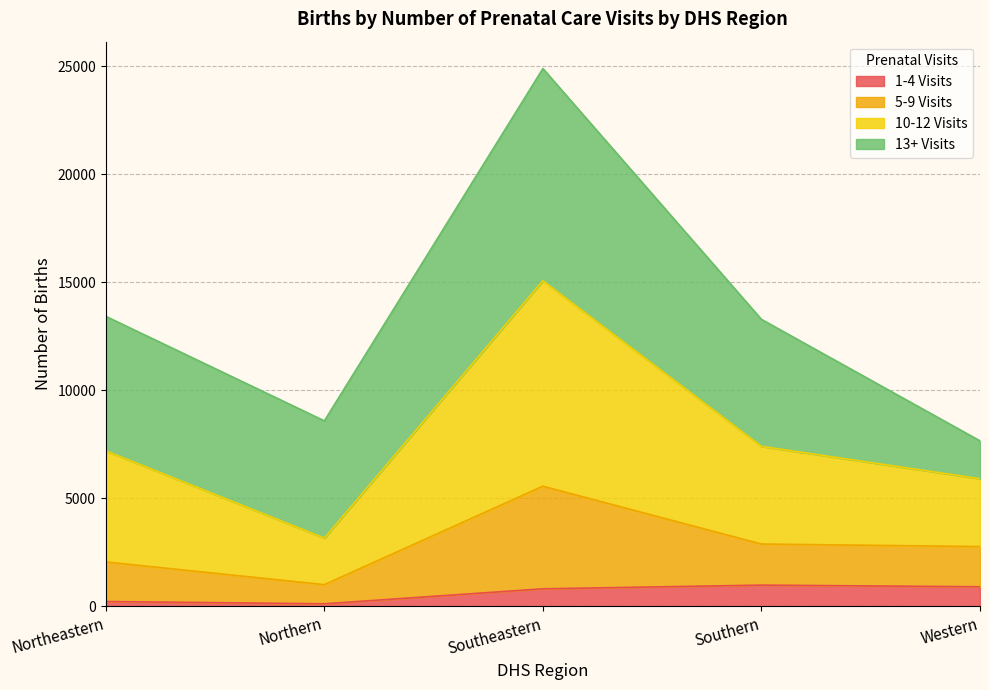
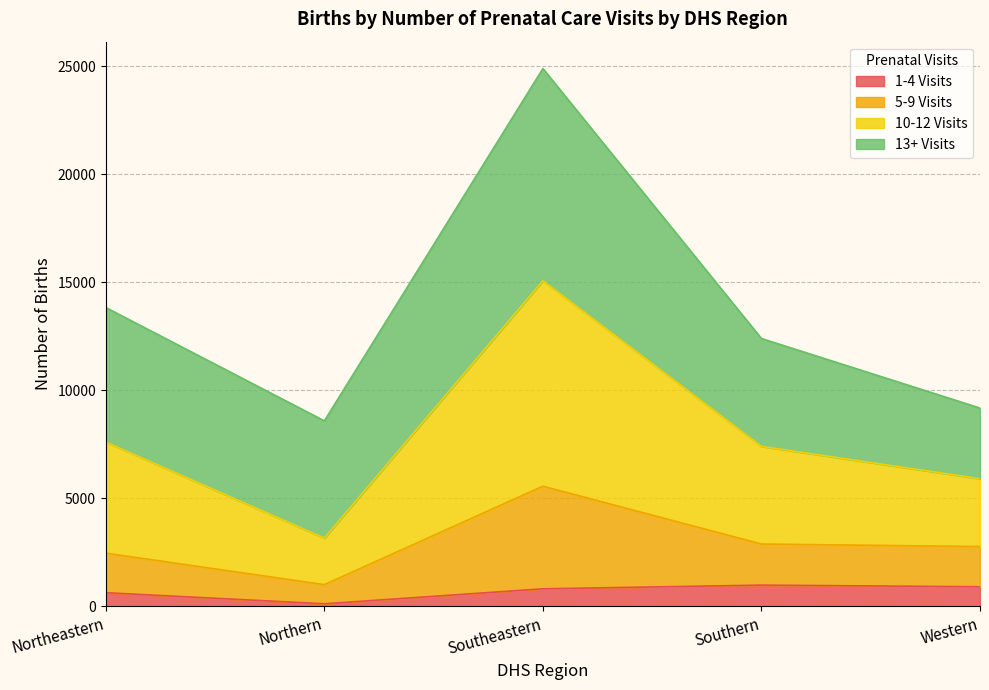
  {
    "1-4 Visits": {
-     "Northeastern": 200,
+     "Northeastern": 600,
      "Northern": 100,
      "Southeastern": 800,
      "Southern": 1000,
      "Western": 900
    },
    "13+ Visits": {
      "Northeastern": 6200,
      "Northern": 5400,
      "Southeastern": 9800,
-     "Southern": 5900,
-     "Western": 1800
+     "Southern": 5000,
+     "Western": 3300
    }
  }
